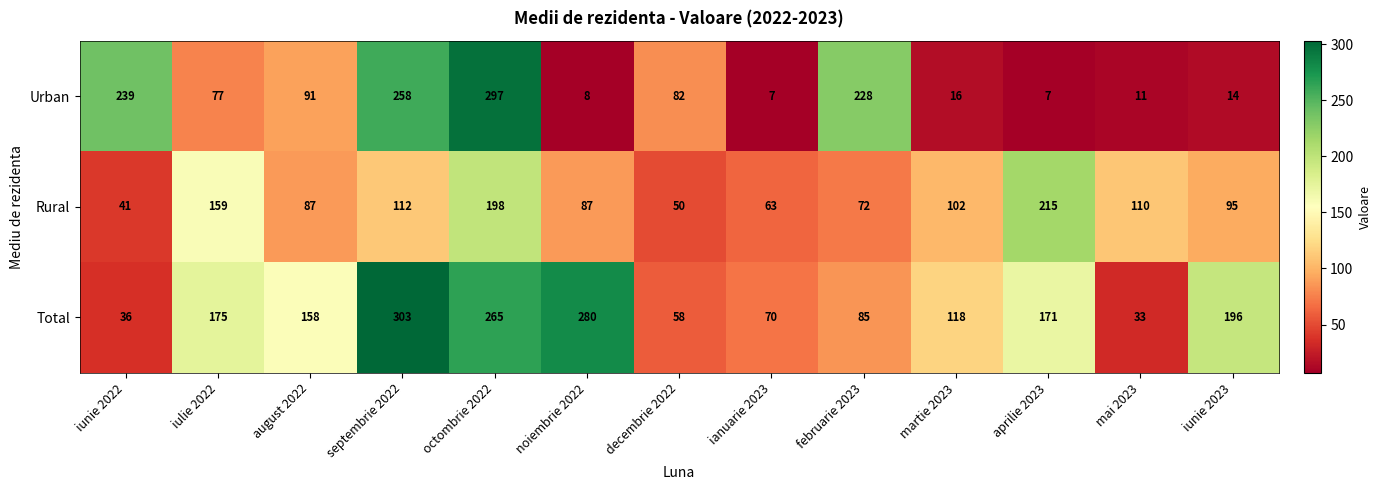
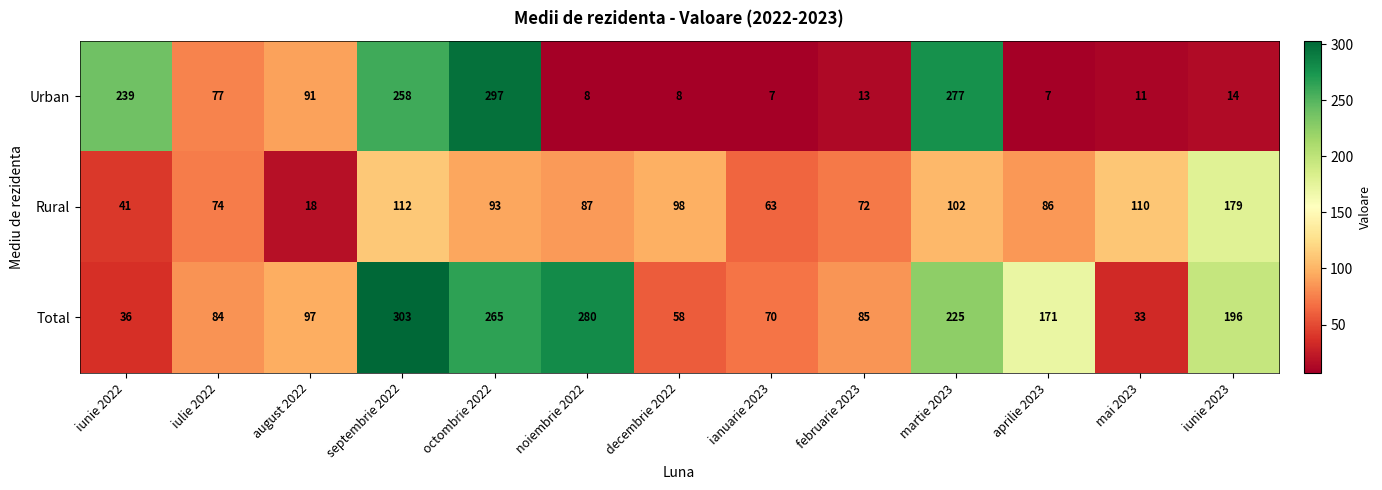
  {
    "Urban": {
      "iunie 2022": 239,
      "iulie 2022": 77,
      "august 2022": 91,
      "septembrie 2022": 258,
      "octombrie 2022": 297,
      "noiembrie 2022": 8,
-     "decembrie 2022": 82,
+     "decembrie 2022": 8,
      "ianuarie 2023": 7,
-     "februarie 2023": 228,
-     "martie 2023": 16,
+     "februarie 2023": 13,
+     "martie 2023": 277,
      "aprilie 2023": 7,
      "mai 2023": 11,
      "iunie 2023": 14
    },
    "Rural": {
      "iunie 2022": 41,
-     "iulie 2022": 159,
-     "august 2022": 87,
+     "iulie 2022": 74,
+     "august 2022": 18,
      "septembrie 2022": 112,
-     "octombrie 2022": 198,
+     "octombrie 2022": 93,
      "noiembrie 2022": 87,
-     "decembrie 2022": 50,
+     "decembrie 2022": 98,
      "ianuarie 2023": 63,
      "februarie 2023": 72,
      "martie 2023": 102,
-     "aprilie 2023": 215,
+     "aprilie 2023": 86,
      "mai 2023": 110,
-     "iunie 2023": 95
+     "iunie 2023": 179
    },
    "Total": {
      "iunie 2022": 36,
-     "iulie 2022": 175,
-     "august 2022": 158,
+     "iulie 2022": 84,
+     "august 2022": 97,
      "septembrie 2022": 303,
      "octombrie 2022": 265,
      "noiembrie 2022": 280,
      "decembrie 2022": 58,
      "ianuarie 2023": 70,
      "februarie 2023": 85,
-     "martie 2023": 118,
+     "martie 2023": 225,
      "aprilie 2023": 171,
      "mai 2023": 33,
      "iunie 2023": 196
    }
  }
